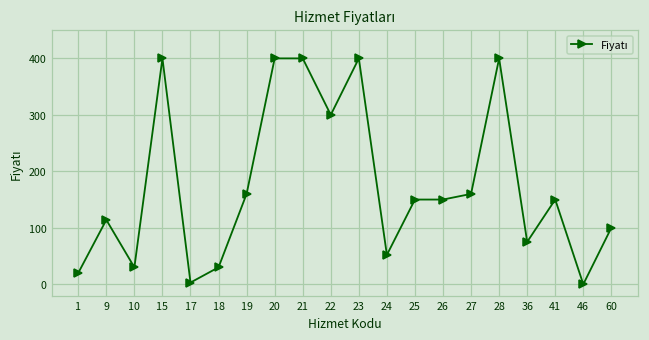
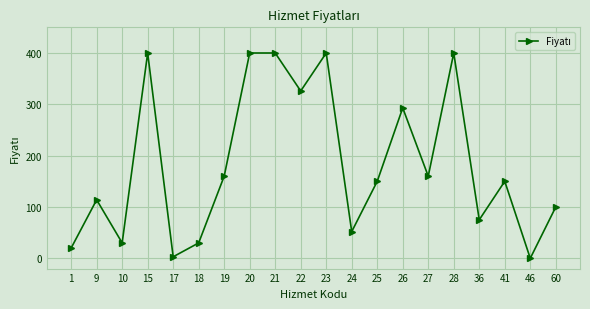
  {
    "1": 20,
    "9": 110,
    "10": 30,
    "15": 400,
    "17": 0,
    "18": 30,
    "19": 160,
    "20": 400,
    "21": 400,
-   "22": 300,
+   "22": 330,
    "23": 400,
    "24": 50,
    "25": 150,
-   "26": 150,
+   "26": 290,
    "27": 160,
    "28": 400,
    "36": 80,
    "41": 150,
    "46": 0,
    "60": 100
  }
